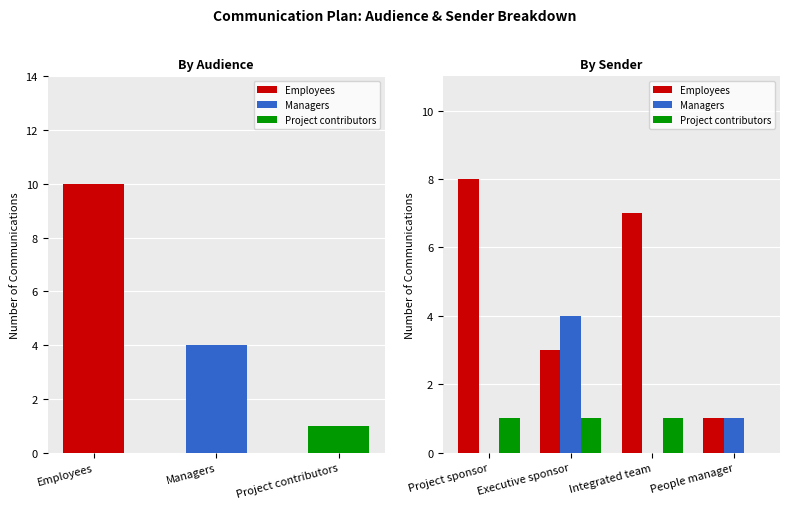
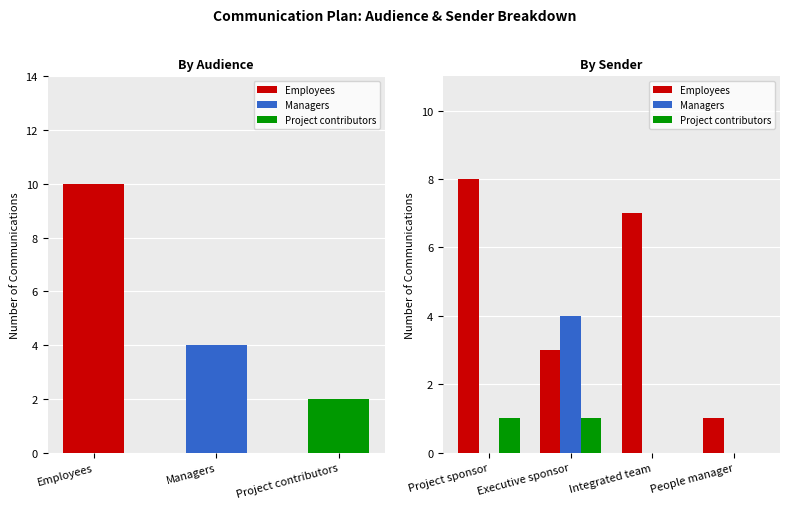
  {
    "By Audience": {
      "Employees": 10,
      "Managers": 4,
-     "Project contributors": 1
+     "Project contributors": 2
    },
    "By Sender": {
      "Employees": {
        "Project sponsor": 8,
        "Executive sponsor": 3,
        "Integrated team": 7,
        "People manager": 1
      },
      "Managers": {
        "Project sponsor": 0,
        "Executive sponsor": 4,
        "Integrated team": 0,
-       "People manager": 1
+       "People manager": 0
      },
      "Project contributors": {
        "Project sponsor": 1,
        "Executive sponsor": 1,
-       "Integrated team": 1,
+       "Integrated team": 0,
        "People manager": 0
      }
    }
  }
